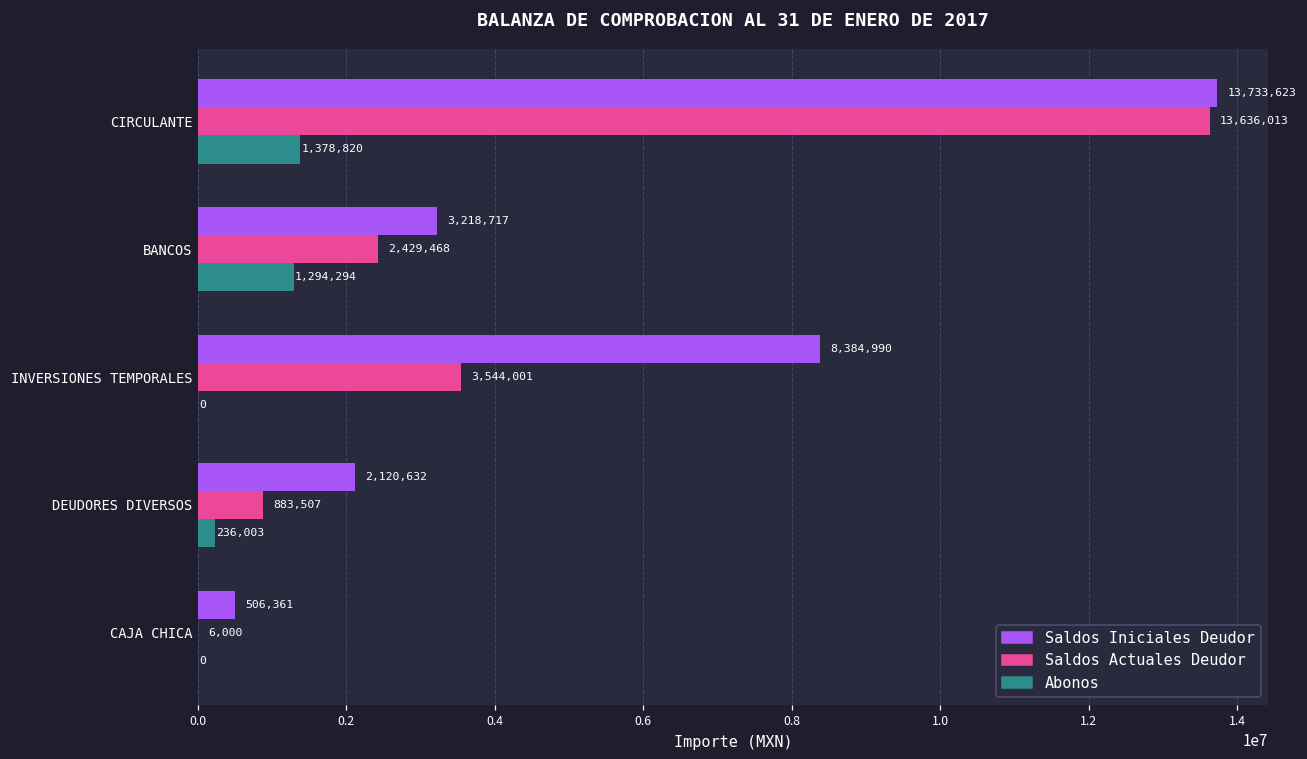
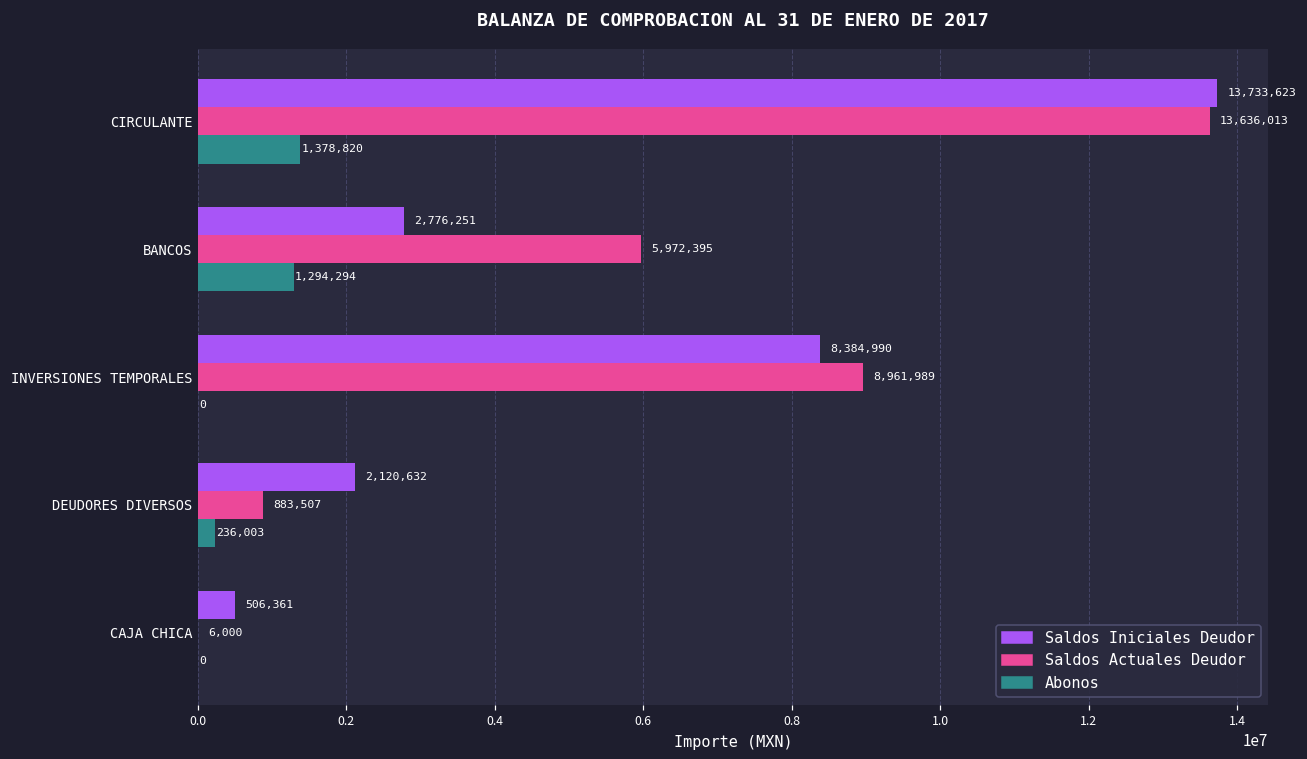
  {
    "Saldos Iniciales Deudor": {
      "CIRCULANTE": "13,733,623",
-     "BANCOS": "3,218,717",
+     "BANCOS": "2,776,251",
      "INVERSIONES TEMPORALES": "8,384,990",
      "DEUDORES DIVERSOS": "2,120,632",
      "CAJA CHICA": "506,361"
    },
    "Saldos Actuales Deudor": {
      "CIRCULANTE": "13,636,013",
-     "BANCOS": "2,429,468",
-     "INVERSIONES TEMPORALES": "3,544,001",
+     "BANCOS": "5,972,395",
+     "INVERSIONES TEMPORALES": "8,961,989",
      "DEUDORES DIVERSOS": "883,507",
      "CAJA CHICA": "6,000"
    },
    "Abonos": {
      "CIRCULANTE": "1,378,820",
      "BANCOS": "1,294,294",
      "INVERSIONES TEMPORALES": "0",
      "DEUDORES DIVERSOS": "236,003",
      "CAJA CHICA": "0"
    }
  }
